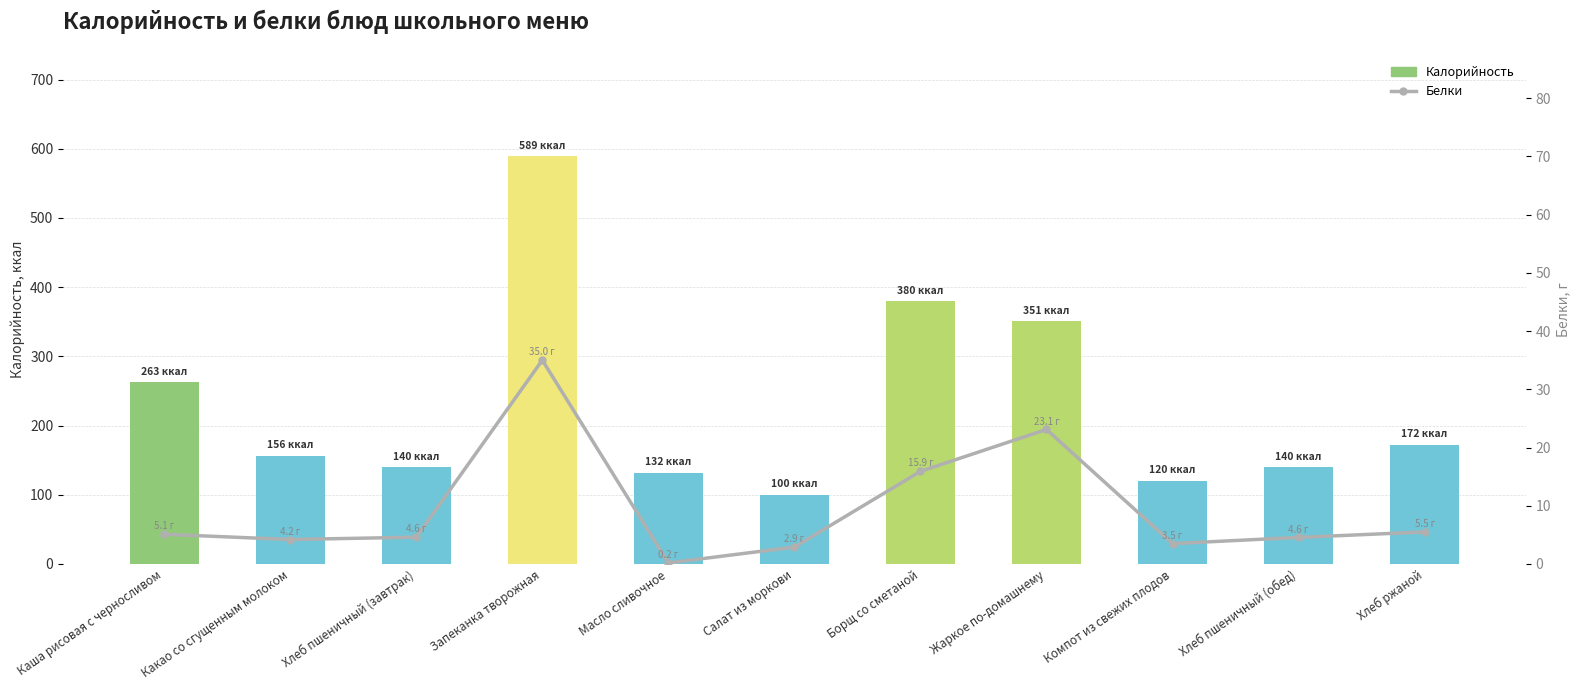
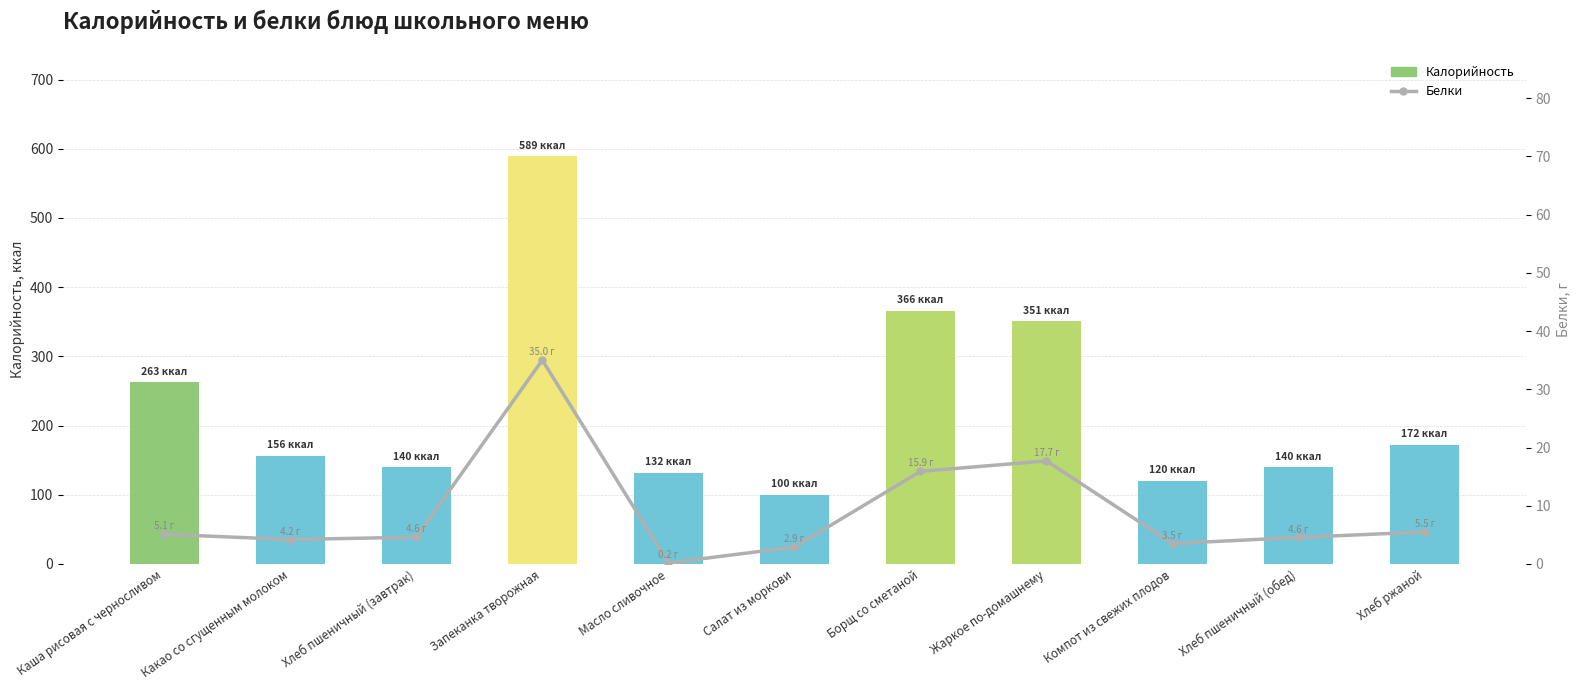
  {
    "Калорийность": {
      "Каша рисовая с черносливом": 263,
      "Какао со сгущенным молоком": 156,
      "Хлеб пшеничный (завтрак)": 140,
      "Запеканка творожная": 589,
      "Масло сливочное": 132,
      "Салат из моркови": 100,
-     "Борщ со сметаной": 380,
+     "Борщ со сметаной": 366,
      "Жаркое по-домашнему": 351,
      "Компот из свежих плодов": 120,
      "Хлеб пшеничный (обед)": 140,
      "Хлеб ржаной": 172
    },
    "Белки": {
      "Каша рисовая с черносливом": 5.1,
      "Какао со сгущенным молоком": 4.2,
      "Хлеб пшеничный (завтрак)": 4.6,
      "Запеканка творожная": 35.0,
      "Масло сливочное": 0.2,
      "Салат из моркови": 2.9,
      "Борщ со сметаной": 15.9,
-     "Жаркое по-домашнему": 23.1,
+     "Жаркое по-домашнему": 17.7,
      "Компот из свежих плодов": 3.5,
      "Хлеб пшеничный (обед)": 4.6,
      "Хлеб ржаной": 5.5
    }
  }
